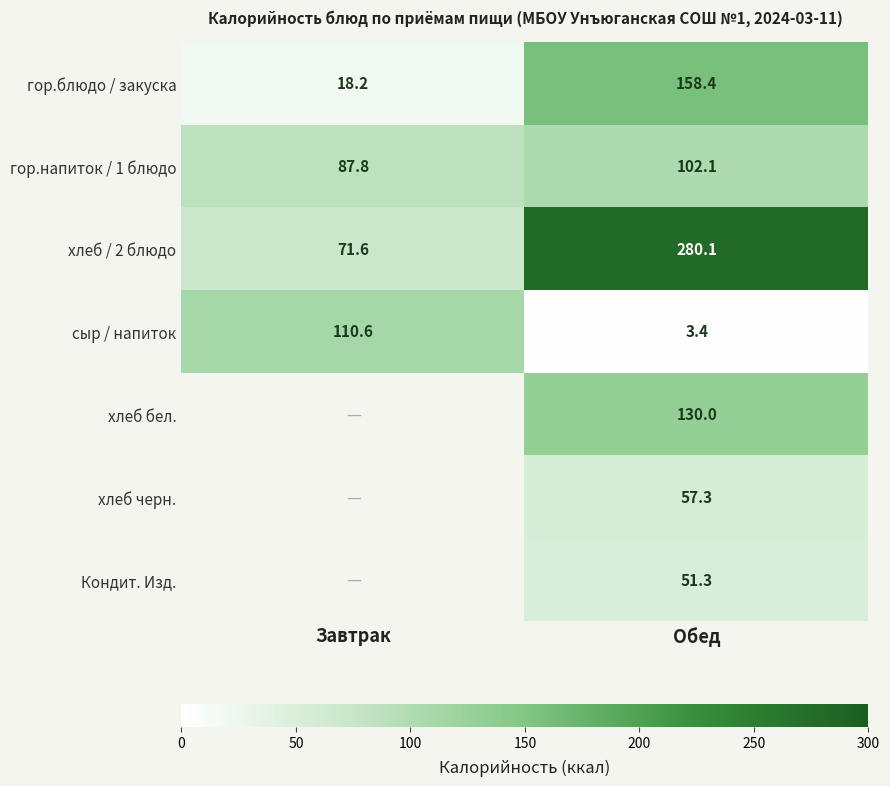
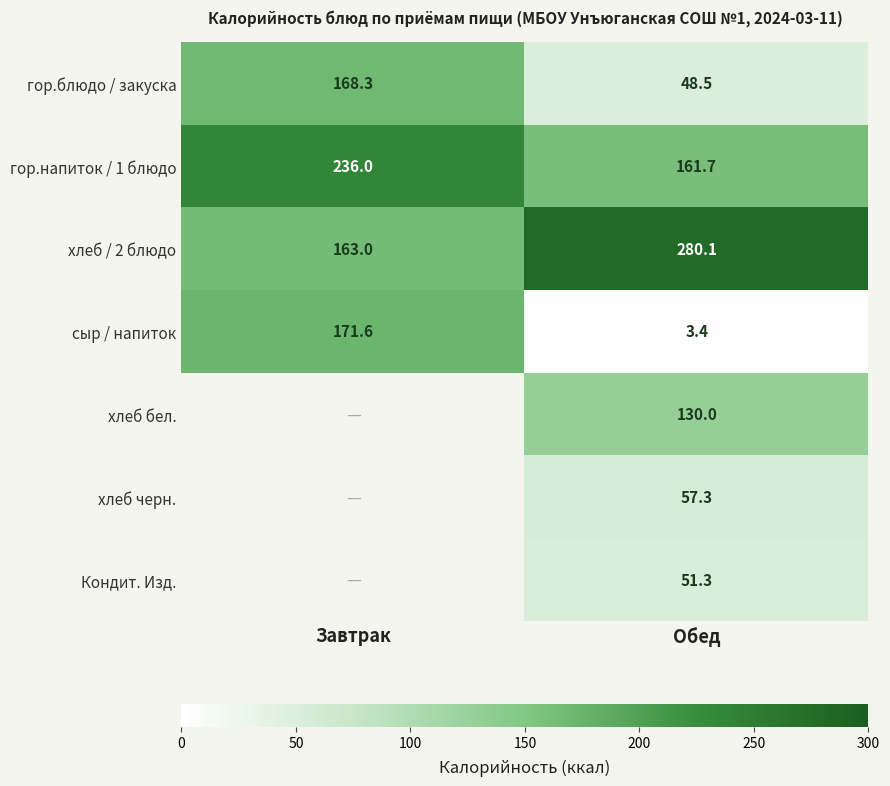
  {
    "гор.блюдо / закуска": {
-     "Завтрак": 18.2,
-     "Обед": 158.4
+     "Завтрак": 168.3,
+     "Обед": 48.5
    },
    "гор.напиток / 1 блюдо": {
-     "Завтрак": 87.8,
-     "Обед": 102.1
+     "Завтрак": 236.0,
+     "Обед": 161.7
    },
    "хлеб / 2 блюдо": {
-     "Завтрак": 71.6,
+     "Завтрак": 163.0,
      "Обед": 280.1
    },
    "сыр / напиток": {
-     "Завтрак": 110.6,
+     "Завтрак": 171.6,
      "Обед": 3.4
    },
    "хлеб бел.": {
      "Обед": 130.0
    },
    "хлеб черн.": {
      "Обед": 57.3
    },
    "Кондит. Изд.": {
      "Обед": 51.3
    }
  }
